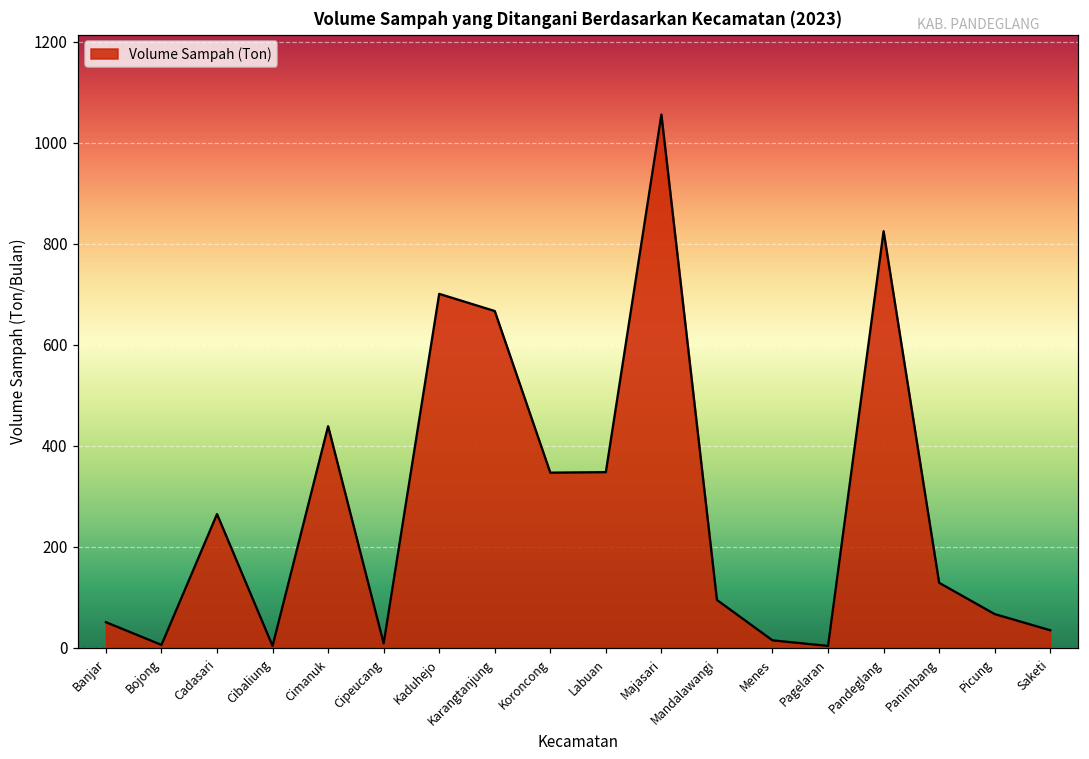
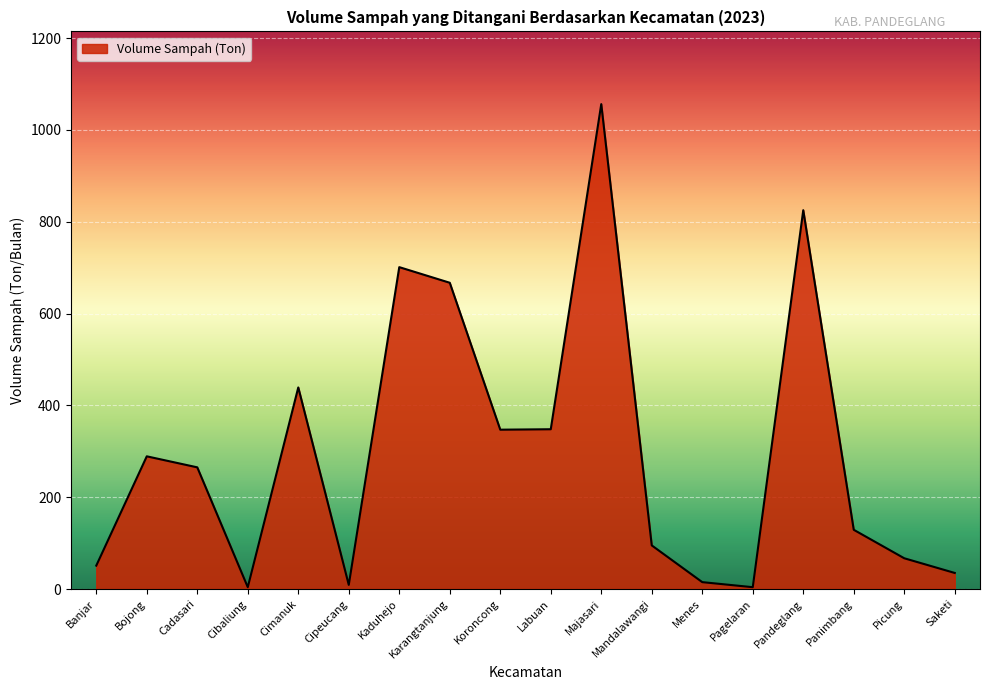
  {
    "Banjar": 50,
-   "Bojong": 10,
+   "Bojong": 290,
    "Cadasari": 270,
    "Cibaliung": 0,
    "Cimanuk": 440,
    "Cipeucang": 10,
    "Kaduhejo": 700,
    "Karangtanjung": 670,
    "Koroncong": 350,
    "Labuan": 350,
    "Majasari": 1060,
    "Mandalawangi": 100,
    "Menes": 20,
    "Pagelaran": 0,
    "Pandeglang": 830,
    "Panimbang": 130,
    "Picung": 70,
    "Saketi": 40
  }
